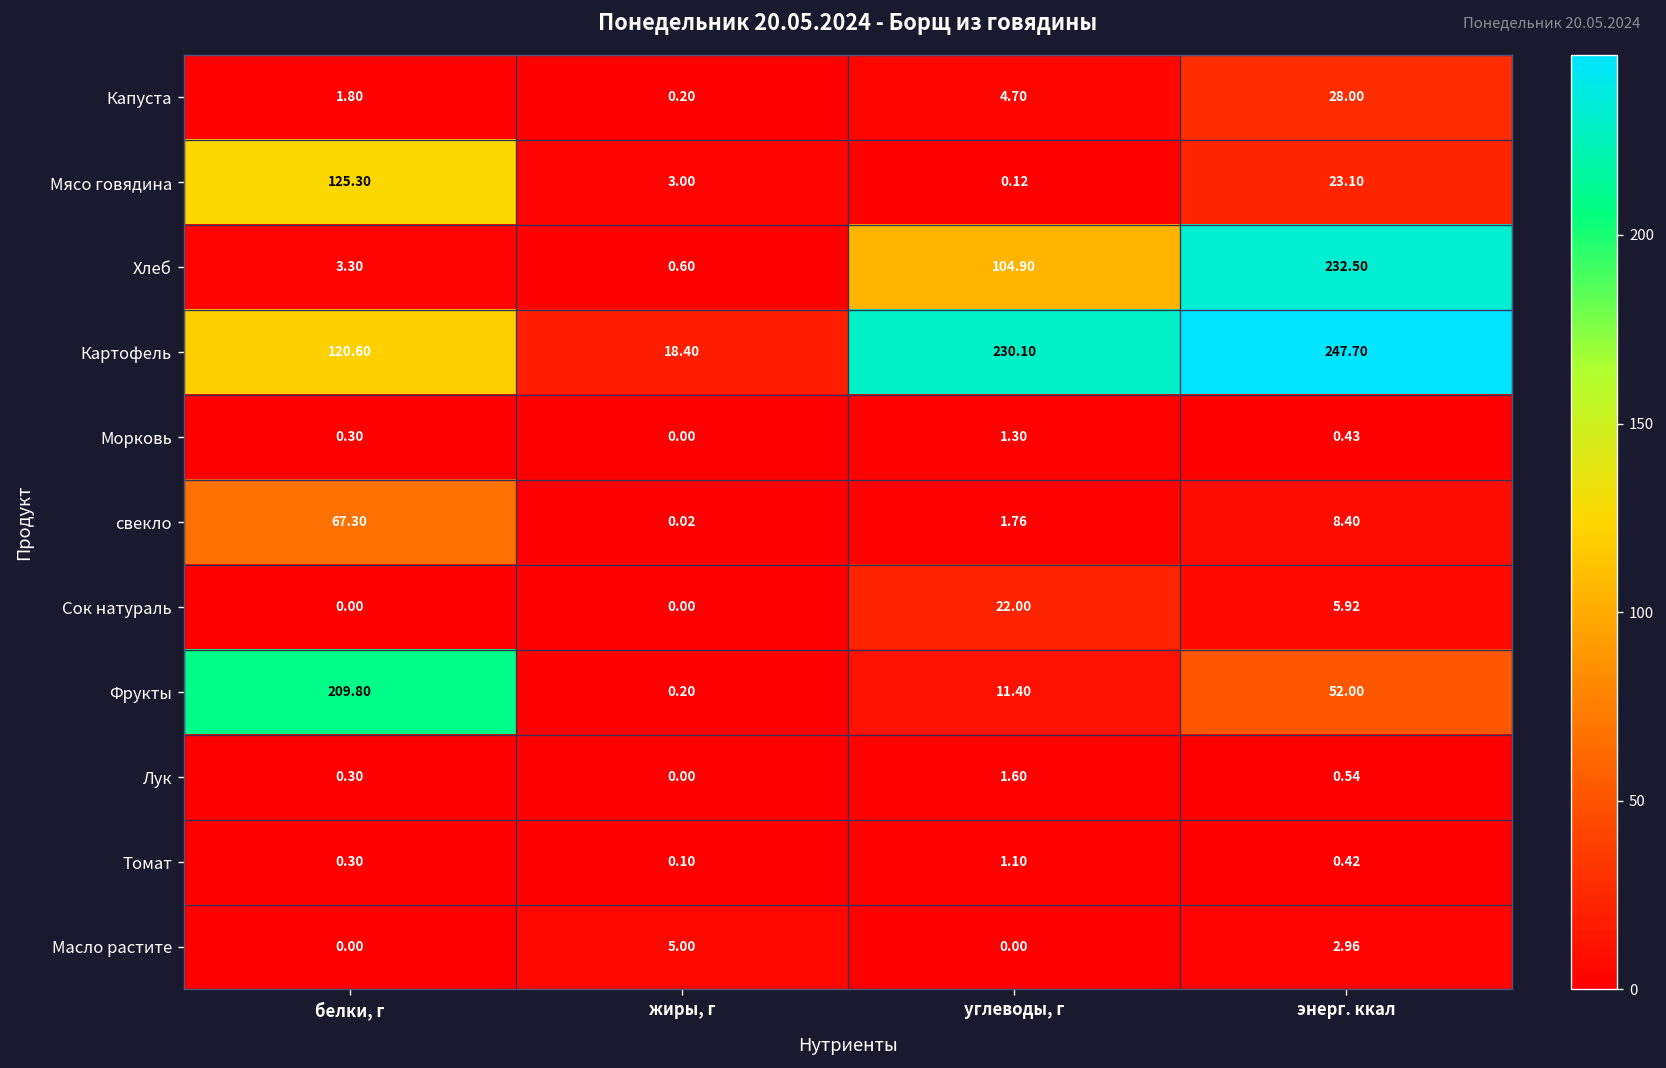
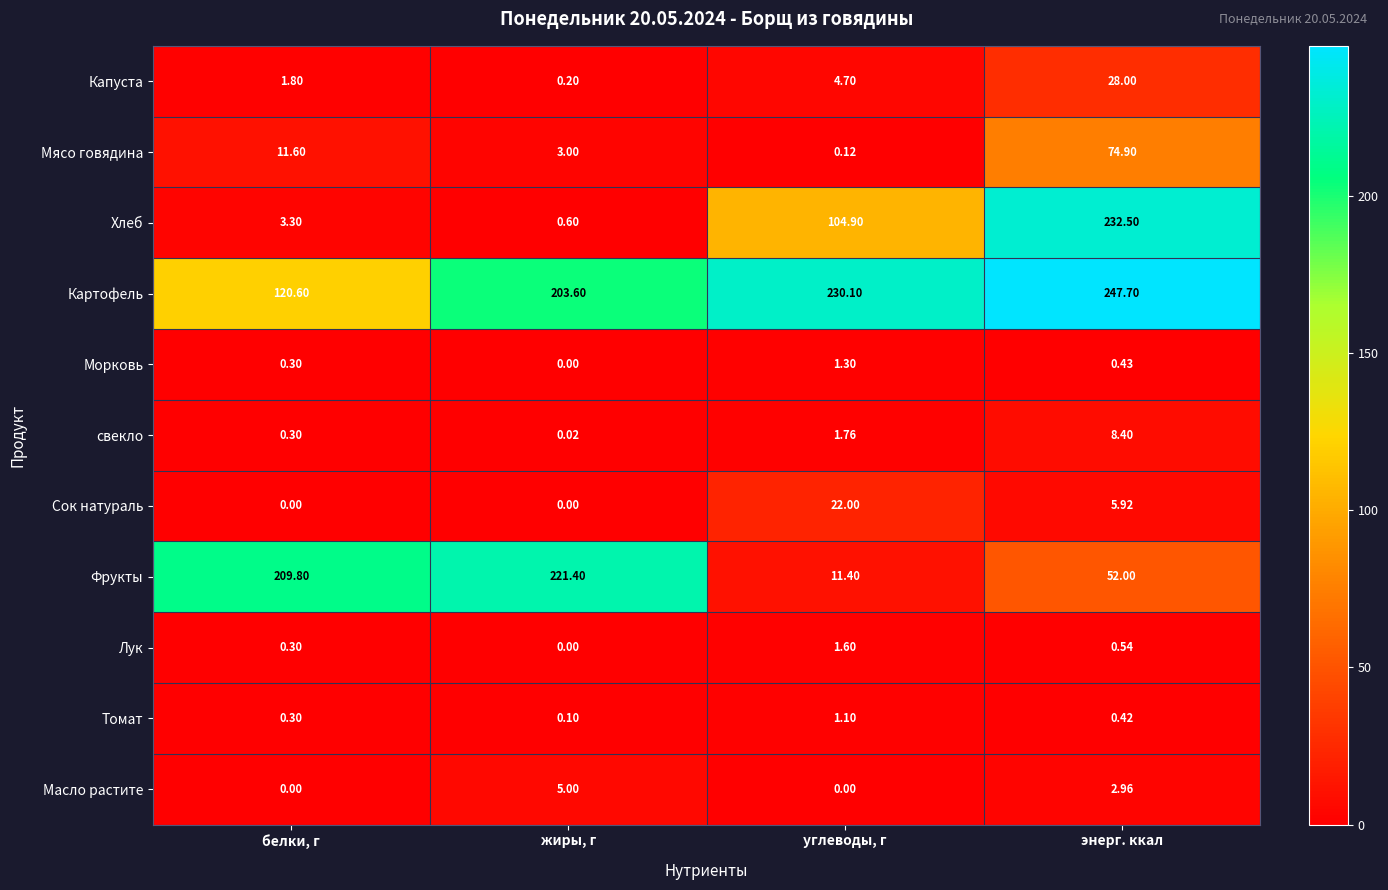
  {
    "Капуста": {
      "белки, г": 1.80,
      "жиры, г": 0.20,
      "углеводы, г": 4.70,
      "энерг. ккал": 28.00
    },
    "Мясо говядина": {
-     "белки, г": 125.30,
+     "белки, г": 11.60,
      "жиры, г": 3.00,
      "углеводы, г": 0.12,
-     "энерг. ккал": 23.10
+     "энерг. ккал": 74.90
    },
    "Хлеб": {
      "белки, г": 3.30,
      "жиры, г": 0.60,
      "углеводы, г": 104.90,
      "энерг. ккал": 232.50
    },
    "Картофель": {
      "белки, г": 120.60,
-     "жиры, г": 18.40,
+     "жиры, г": 203.60,
      "углеводы, г": 230.10,
      "энерг. ккал": 247.70
    },
    "Морковь": {
      "белки, г": 0.30,
      "жиры, г": 0.00,
      "углеводы, г": 1.30,
      "энерг. ккал": 0.43
    },
    "свекло": {
-     "белки, г": 67.30,
+     "белки, г": 0.30,
      "жиры, г": 0.02,
      "углеводы, г": 1.76,
      "энерг. ккал": 8.40
    },
    "Сок натураль": {
      "белки, г": 0.00,
      "жиры, г": 0.00,
      "углеводы, г": 22.00,
      "энерг. ккал": 5.92
    },
    "Фрукты": {
      "белки, г": 209.80,
-     "жиры, г": 0.20,
+     "жиры, г": 221.40,
      "углеводы, г": 11.40,
      "энерг. ккал": 52.00
    },
    "Лук": {
      "белки, г": 0.30,
      "жиры, г": 0.00,
      "углеводы, г": 1.60,
      "энерг. ккал": 0.54
    },
    "Томат": {
      "белки, г": 0.30,
      "жиры, г": 0.10,
      "углеводы, г": 1.10,
      "энерг. ккал": 0.42
    },
    "Масло растите": {
      "белки, г": 0.00,
      "жиры, г": 5.00,
      "углеводы, г": 0.00,
      "энерг. ккал": 2.96
    }
  }
